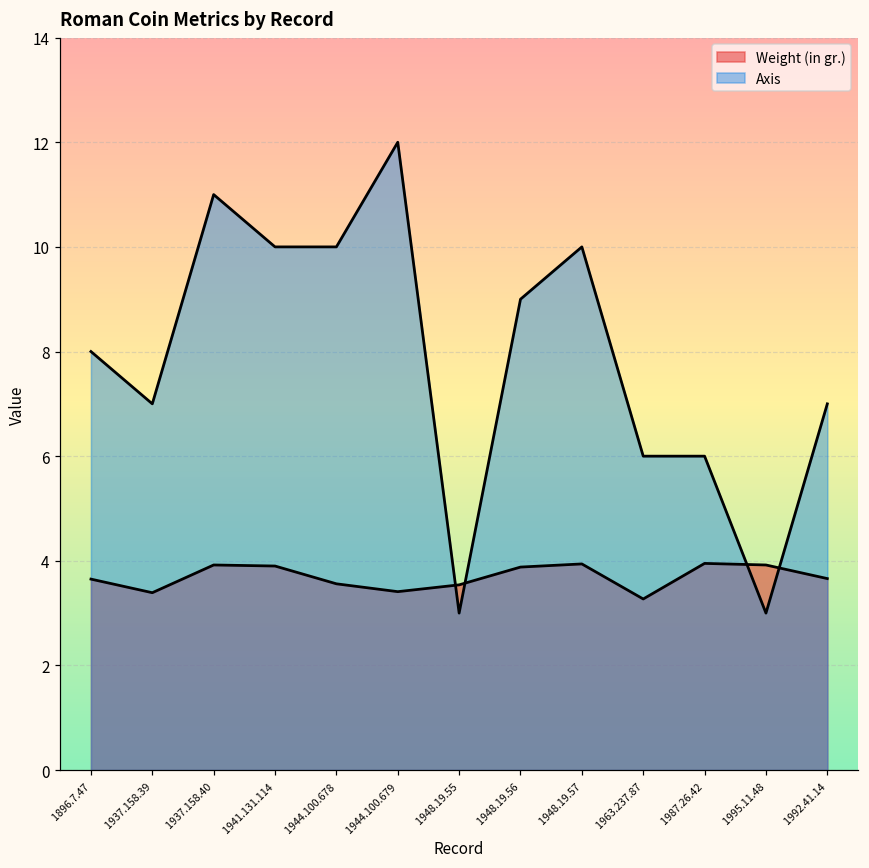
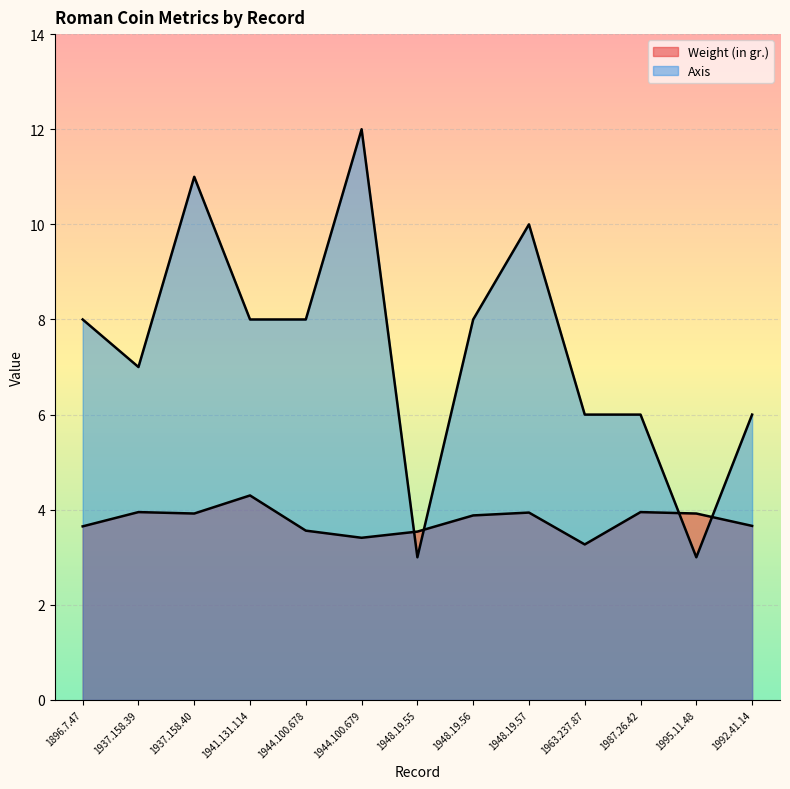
  {
    "Weight (in gr.)": {
      "1896.7.47": 3.7,
-     "1937.158.39": 3.4,
+     "1937.158.39": 4.0,
      "1937.158.40": 3.9,
-     "1941.131.114": 3.9,
+     "1941.131.114": 4.3,
      "1944.100.678": 3.6,
      "1944.100.679": 3.4,
      "1948.19.55": 3.5,
      "1948.19.56": 3.9,
      "1948.19.57": 3.9,
      "1963.237.87": 3.3,
      "1987.26.42": 4.0,
      "1995.11.48": 3.9,
      "1992.41.14": 3.7
    },
    "Axis": {
      "1896.7.47": 8,
      "1937.158.39": 7,
      "1937.158.40": 11,
-     "1941.131.114": 10,
-     "1944.100.678": 10,
+     "1941.131.114": 8,
+     "1944.100.678": 8,
      "1944.100.679": 12,
      "1948.19.55": 3,
-     "1948.19.56": 9,
+     "1948.19.56": 8,
      "1948.19.57": 10,
      "1963.237.87": 6,
      "1987.26.42": 6,
      "1995.11.48": 3,
-     "1992.41.14": 7
+     "1992.41.14": 6
    }
  }
